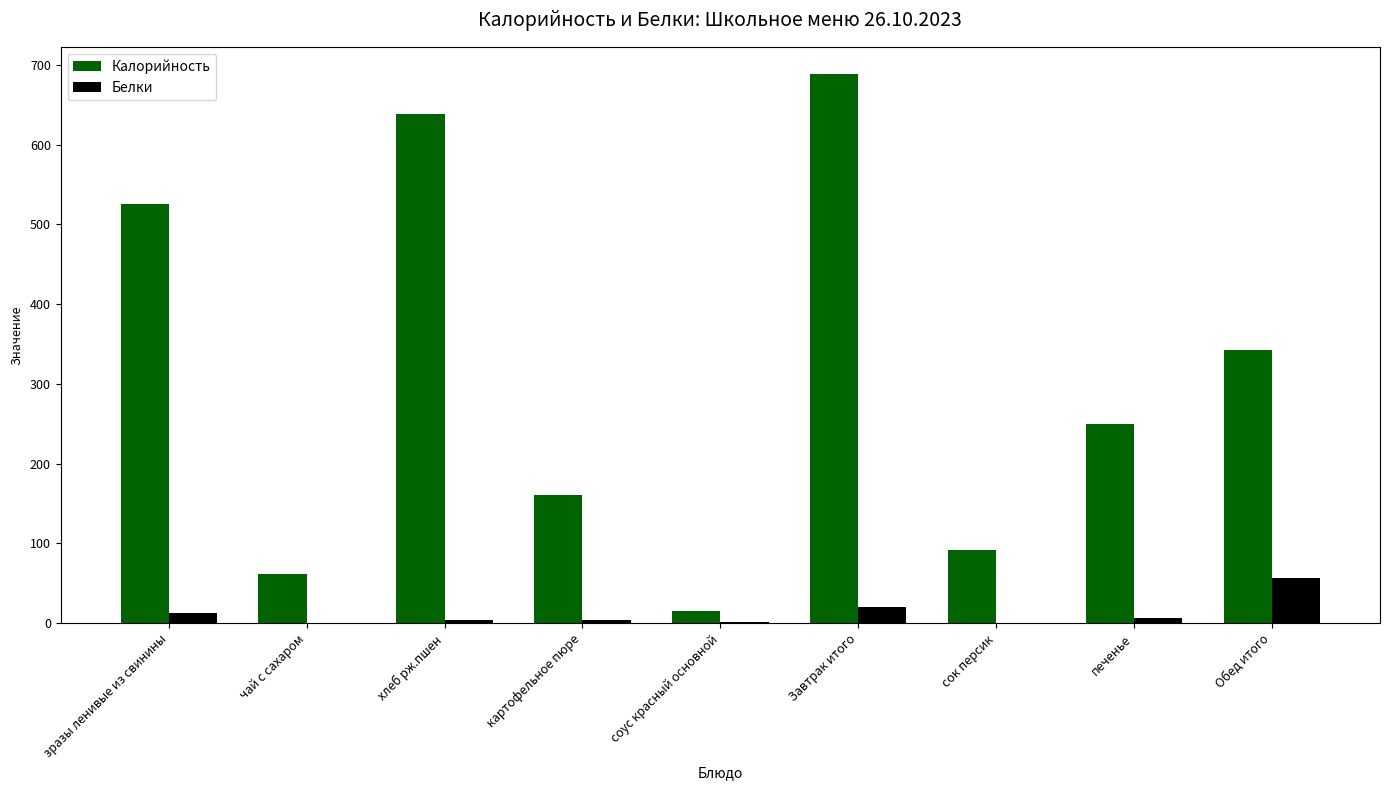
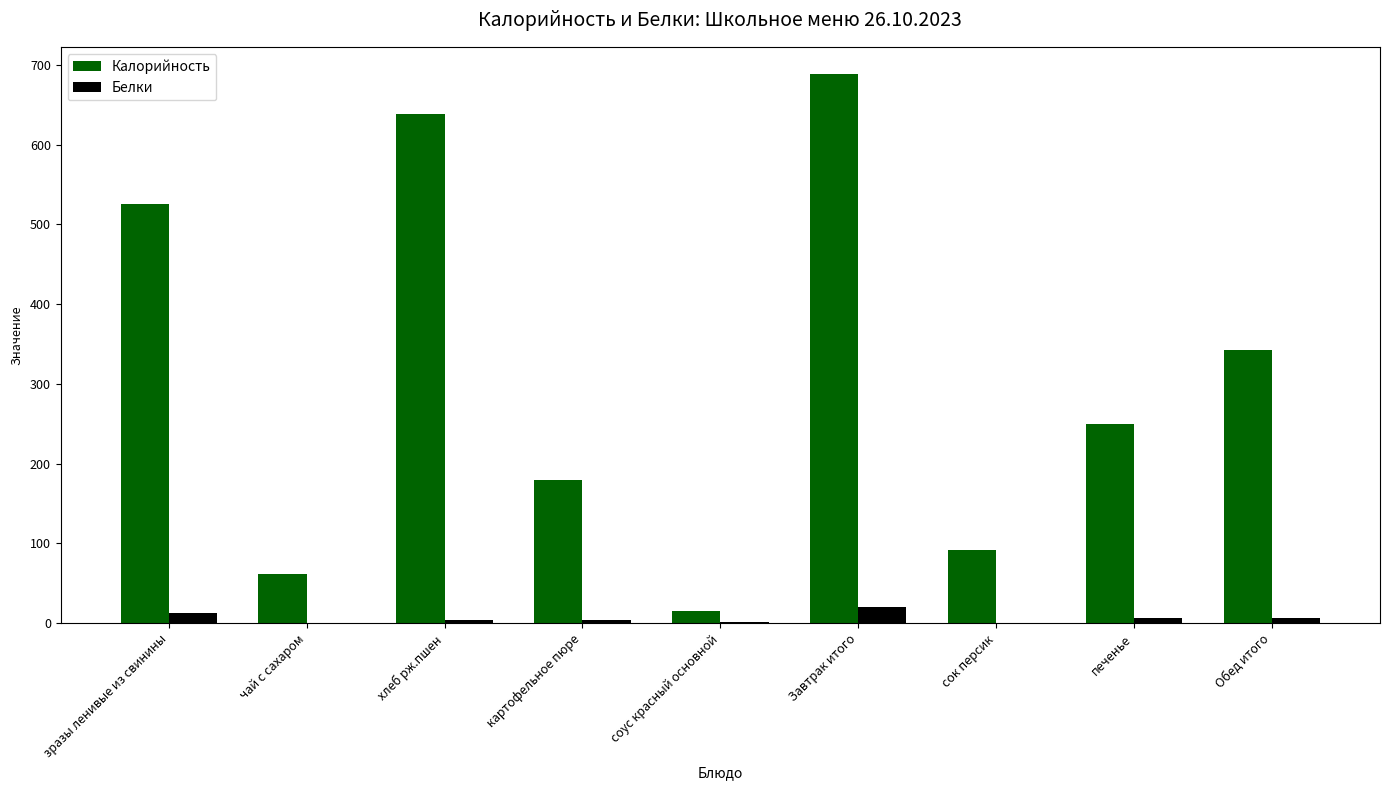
  {
    "Калорийность": {
      "зразы ленивые из свинины": 530,
      "чай с сахаром": 60,
      "хлеб рж.пшен": 640,
-     "картофельное пюре": 160,
+     "картофельное пюре": 180,
      "cоус красный основной": 20,
      "Завтрак итого": 690,
      "cок персик": 90,
      "печенье": 250,
      "Обед итого": 340
    },
    "Белки": {
      "зразы ленивые из свинины": 10,
      "хлеб рж.пшен": 0,
      "картофельное пюре": 0,
      "Завтрак итого": 20,
      "cок персик": 0,
      "печенье": 10,
-     "Обед итого": 60
+     "Обед итого": 10
    }
  }
